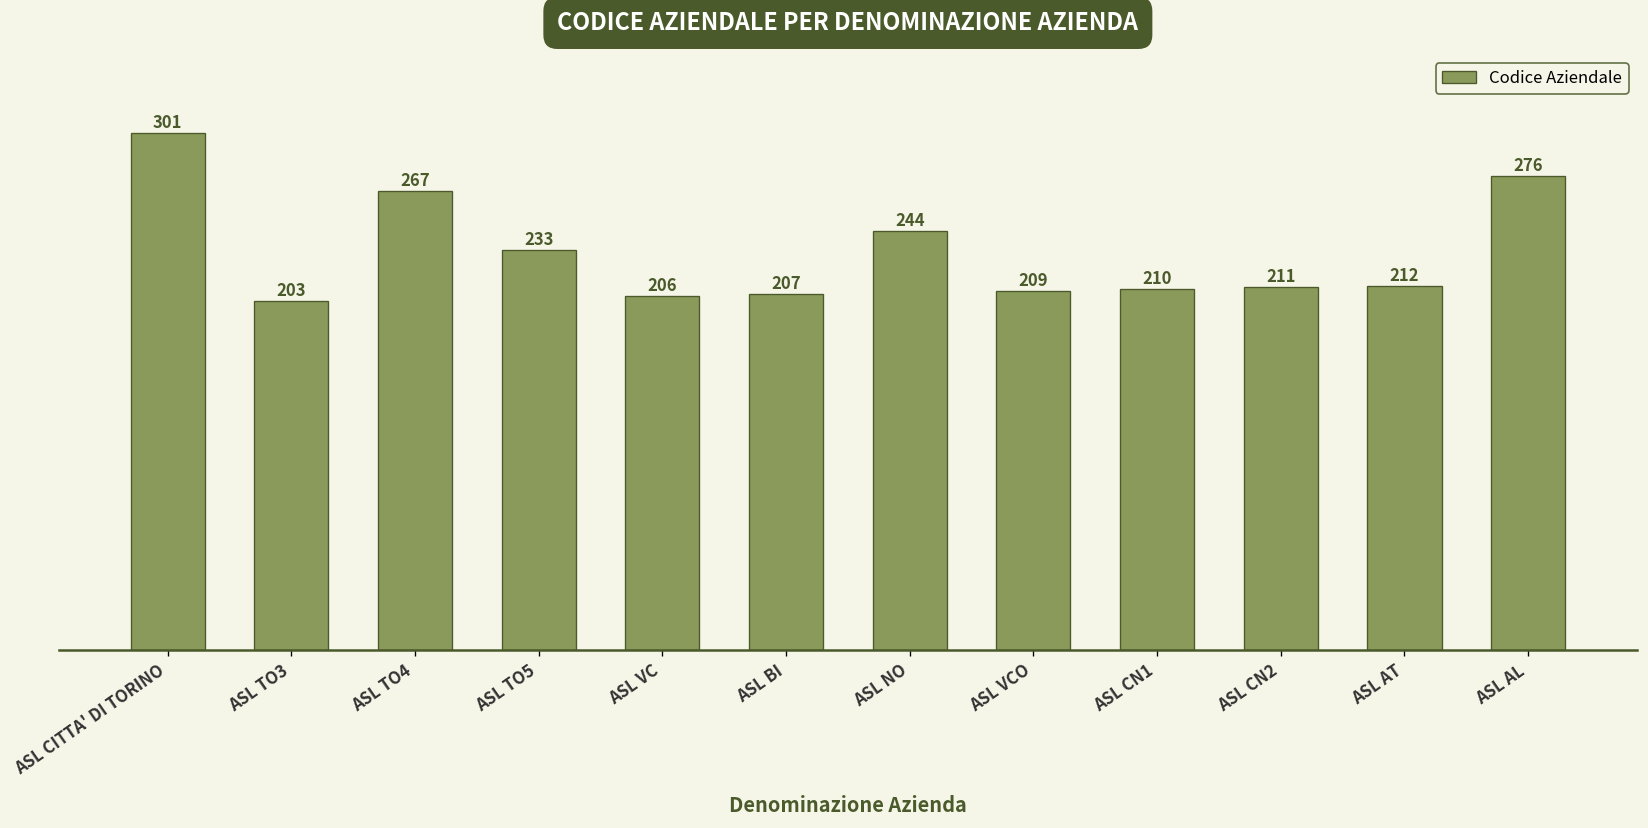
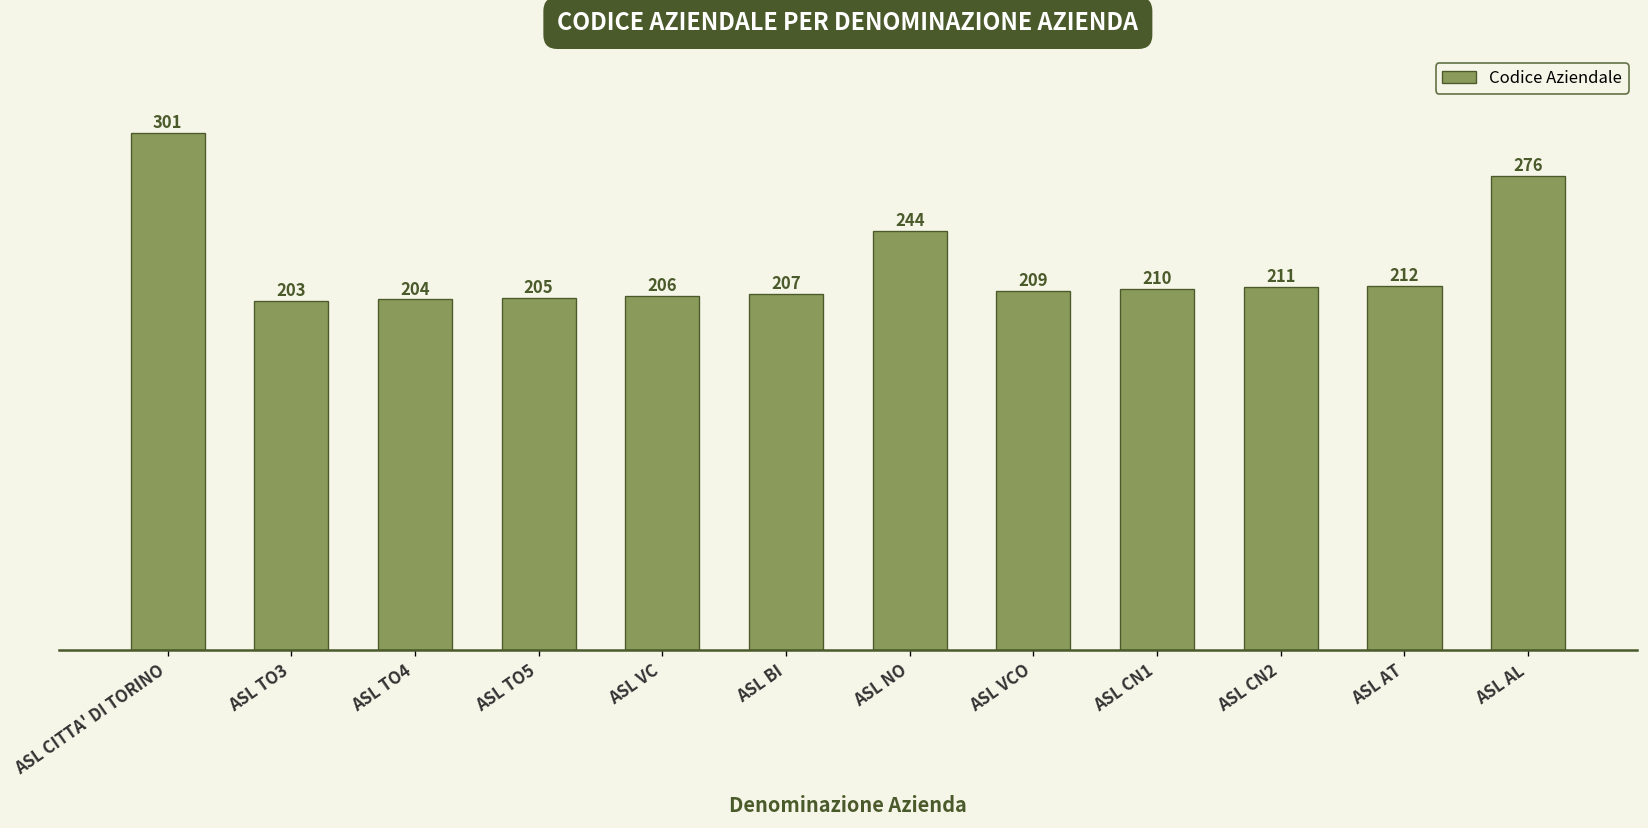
  {
    "ASL CITTA' DI TORINO": 301,
    "ASL TO3": 203,
-   "ASL TO4": 267,
-   "ASL TO5": 233,
+   "ASL TO4": 204,
+   "ASL TO5": 205,
    "ASL VC": 206,
    "ASL BI": 207,
    "ASL NO": 244,
    "ASL VCO": 209,
    "ASL CN1": 210,
    "ASL CN2": 211,
    "ASL AT": 212,
    "ASL AL": 276
  }
